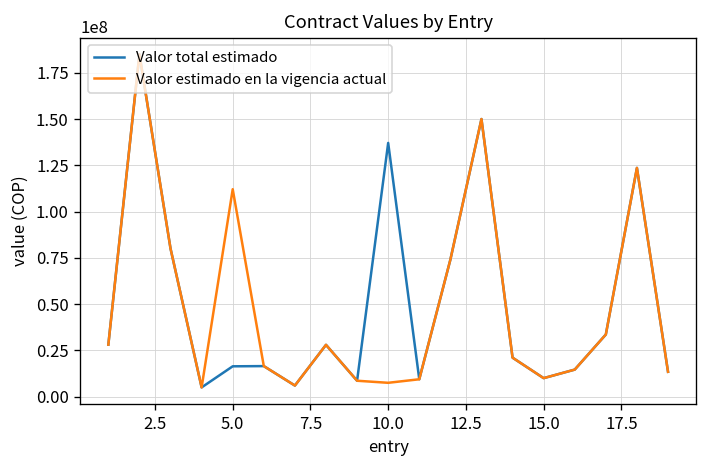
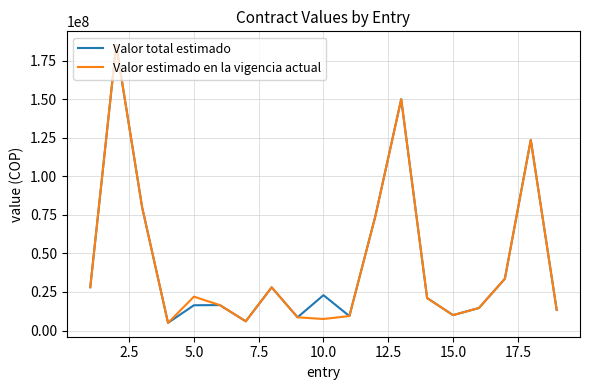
  {
    "Valor total estimado": {
      "5.0": 16000000,
-     "10.0": 137000000
+     "10.0": 23000000
    },
    "Valor estimado en la vigencia actual": {
-     "5.0": 112000000,
+     "5.0": 22000000,
      "10.0": 7000000
    }
  }
